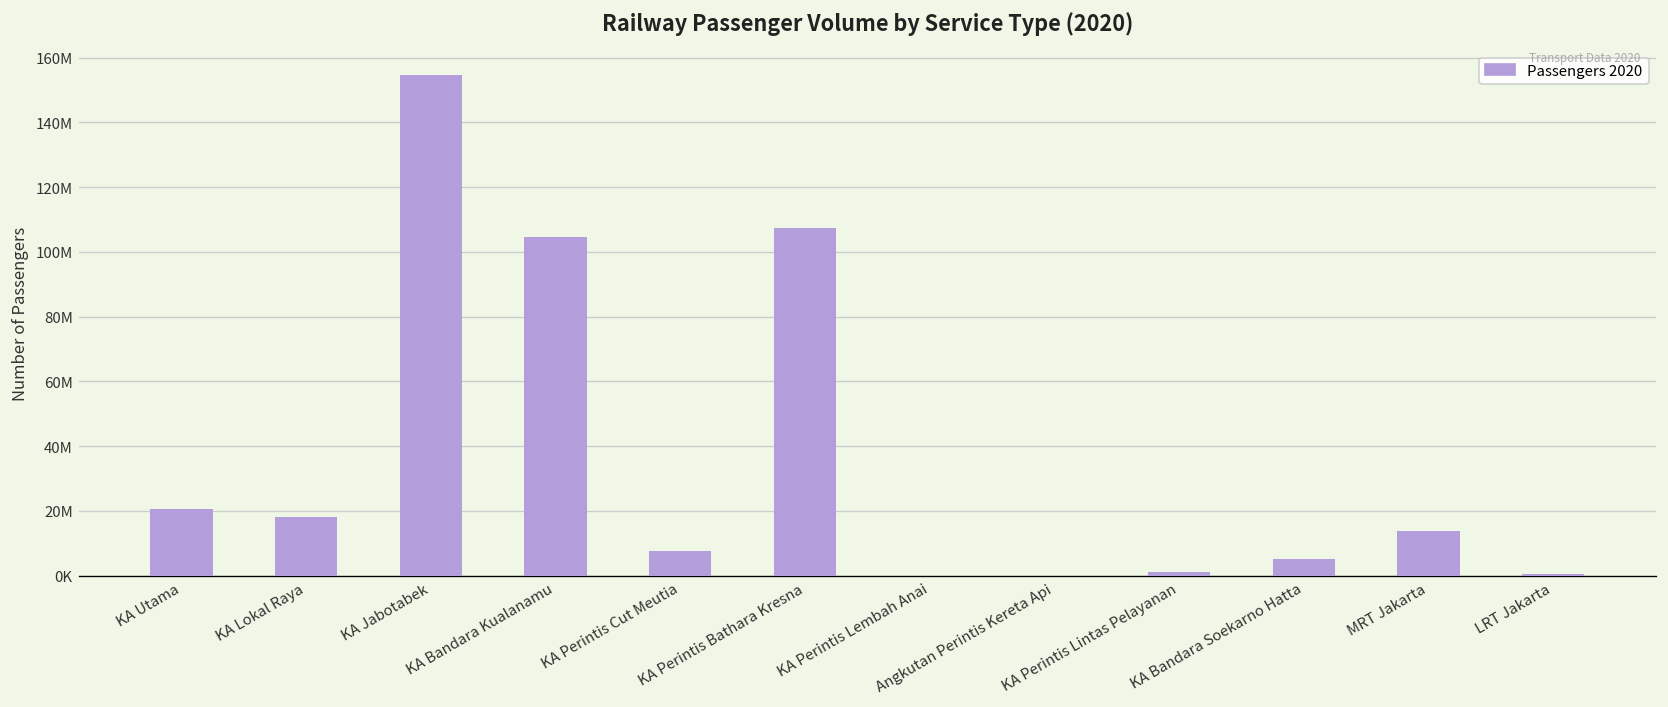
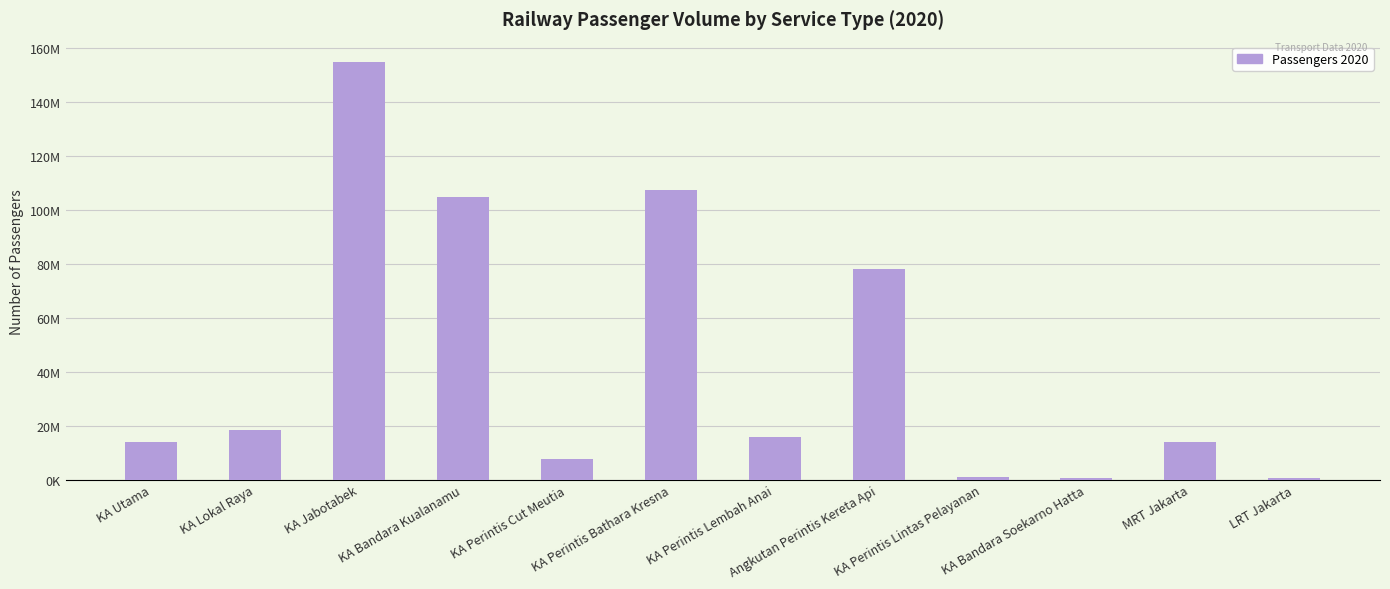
  {
-   "KA Utama": 20000000,
+   "KA Utama": 14000000,
    "KA Lokal Raya": 18000000,
    "KA Jabotabek": 155000000,
    "KA Bandara Kualanamu": 105000000,
    "KA Perintis Cut Meutia": 8000000,
    "KA Perintis Bathara Kresna": 107000000,
-   "KA Perintis Lembah Anai": 0,
-   "Angkutan Perintis Kereta Api": 0,
+   "KA Perintis Lembah Anai": 16000000,
+   "Angkutan Perintis Kereta Api": 78000000,
    "KA Perintis Lintas Pelayanan": 1000000,
-   "KA Bandara Soekarno Hatta": 5000000,
+   "KA Bandara Soekarno Hatta": 1000000,
    "MRT Jakarta": 14000000
  }
